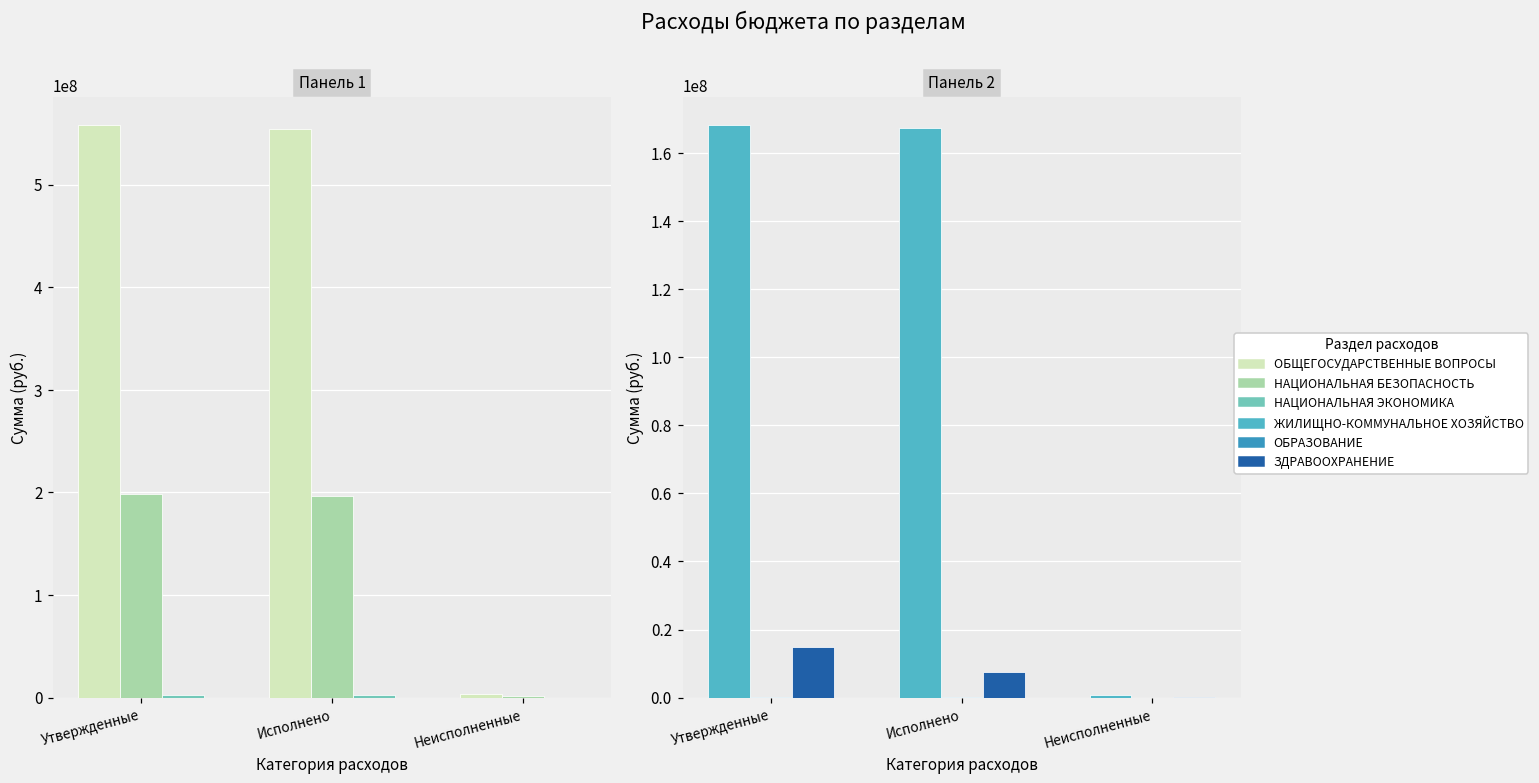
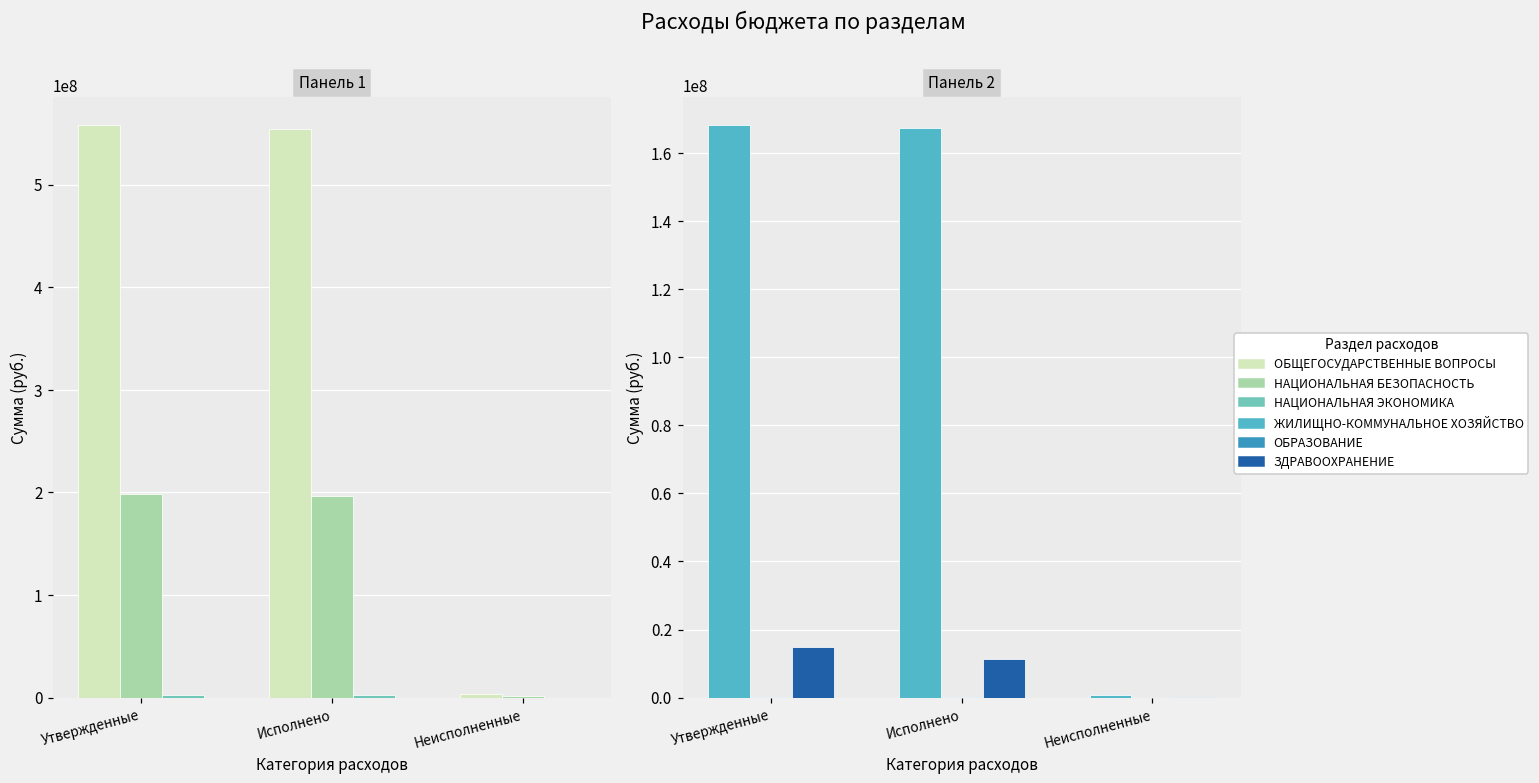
  {
    "Панель 2": {
      "ЗДРАВООХРАНЕНИЕ": {
        "Утвержденные": 15000000,
-       "Исполнено": 8000000
+       "Исполнено": 11000000
      }
    }
  }
